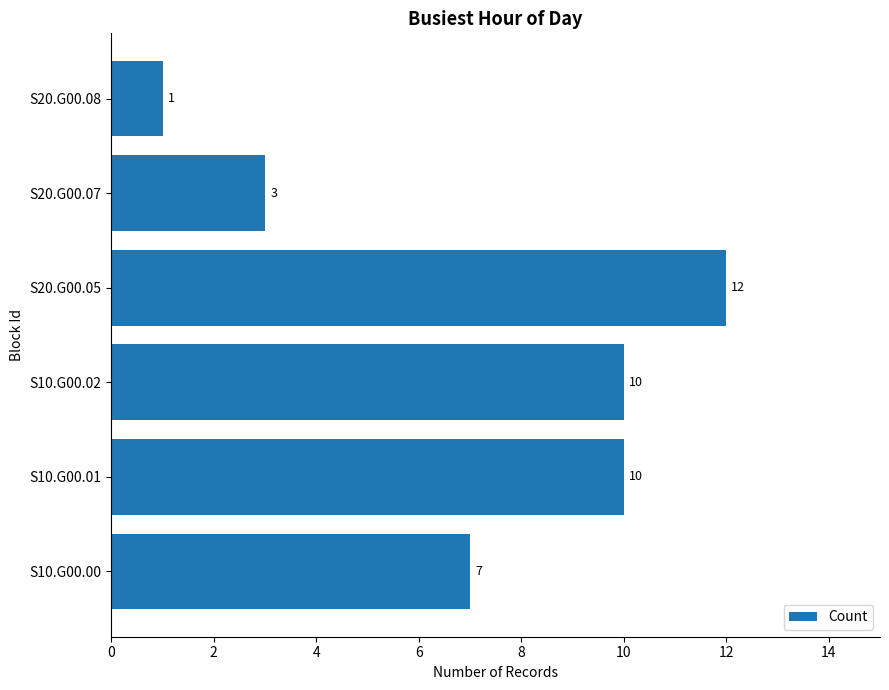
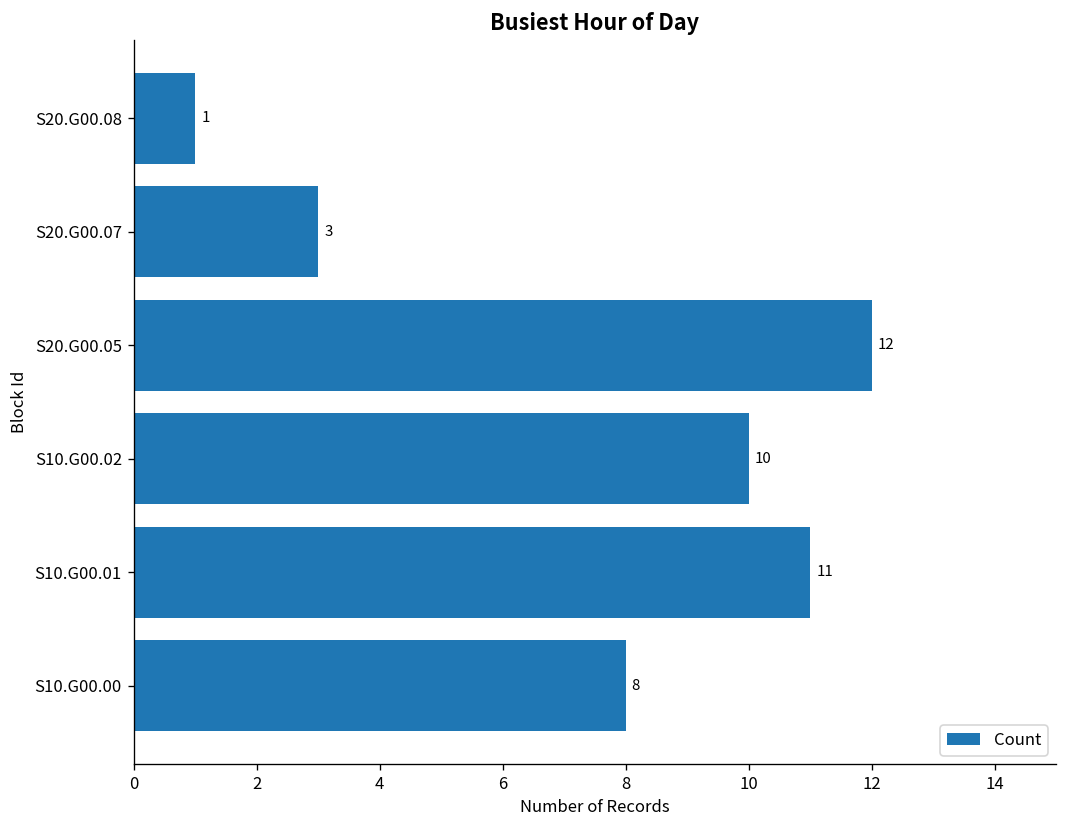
  {
    "S20.G00.08": 1,
    "S20.G00.07": 3,
    "S20.G00.05": 12,
    "S10.G00.02": 10,
-   "S10.G00.01": 10,
-   "S10.G00.00": 7
+   "S10.G00.01": 11,
+   "S10.G00.00": 8
  }
